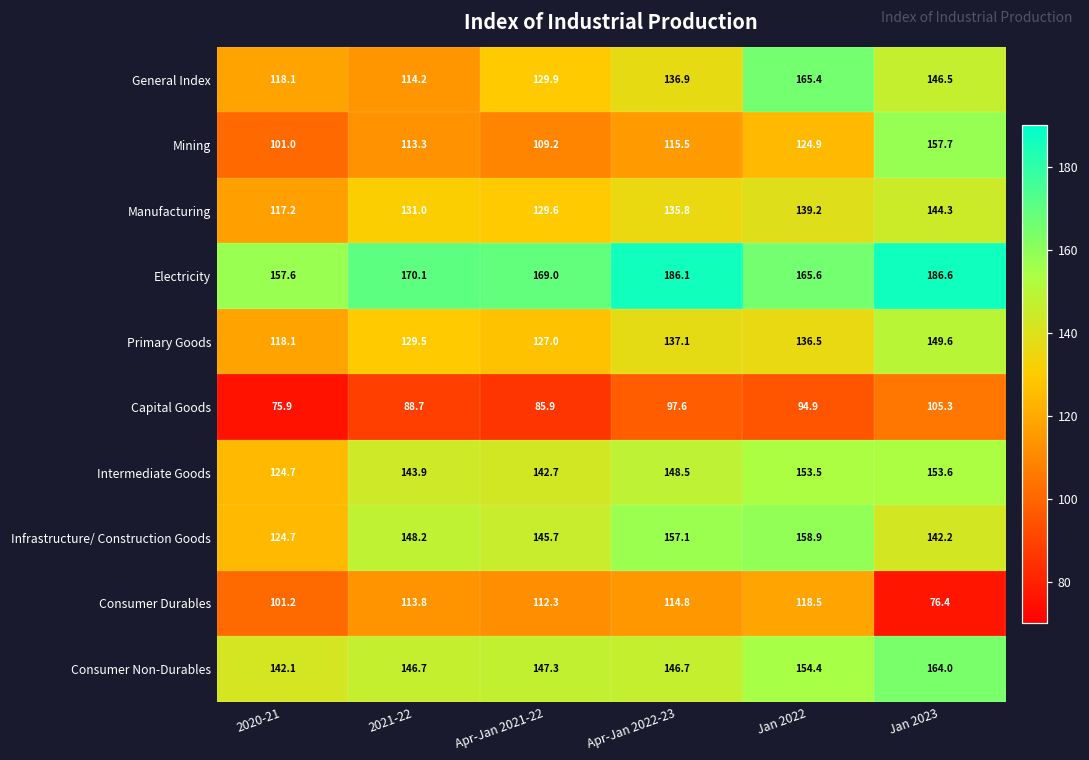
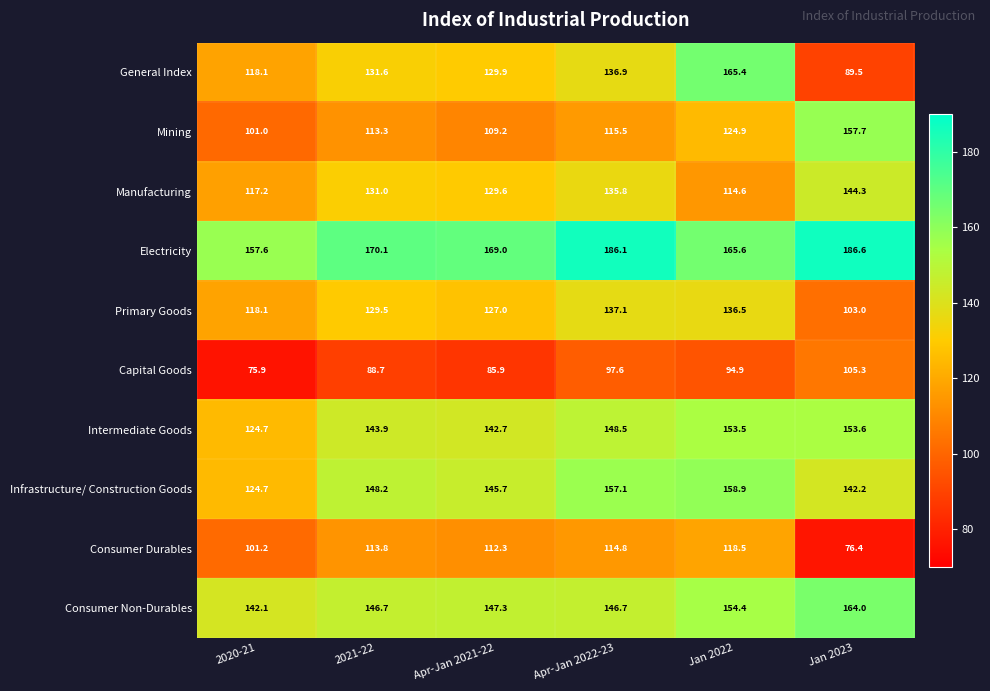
  {
    "General Index": {
      "2020-21": 118.1,
-     "2021-22": 114.2,
+     "2021-22": 131.6,
      "Apr-Jan 2021-22": 129.9,
      "Apr-Jan 2022-23": 136.9,
      "Jan 2022": 165.4,
-     "Jan 2023": 146.5
+     "Jan 2023": 89.5
    },
    "Mining": {
      "2020-21": 101.0,
      "2021-22": 113.3,
      "Apr-Jan 2021-22": 109.2,
      "Apr-Jan 2022-23": 115.5,
      "Jan 2022": 124.9,
      "Jan 2023": 157.7
    },
    "Manufacturing": {
      "2020-21": 117.2,
      "2021-22": 131.0,
      "Apr-Jan 2021-22": 129.6,
      "Apr-Jan 2022-23": 135.8,
-     "Jan 2022": 139.2,
+     "Jan 2022": 114.6,
      "Jan 2023": 144.3
    },
    "Electricity": {
      "2020-21": 157.6,
      "2021-22": 170.1,
      "Apr-Jan 2021-22": 169.0,
      "Apr-Jan 2022-23": 186.1,
      "Jan 2022": 165.6,
      "Jan 2023": 186.6
    },
    "Primary Goods": {
      "2020-21": 118.1,
      "2021-22": 129.5,
      "Apr-Jan 2021-22": 127.0,
      "Apr-Jan 2022-23": 137.1,
      "Jan 2022": 136.5,
-     "Jan 2023": 149.6
+     "Jan 2023": 103.0
    },
    "Capital Goods": {
      "2020-21": 75.9,
      "2021-22": 88.7,
      "Apr-Jan 2021-22": 85.9,
      "Apr-Jan 2022-23": 97.6,
      "Jan 2022": 94.9,
      "Jan 2023": 105.3
    },
    "Intermediate Goods": {
      "2020-21": 124.7,
      "2021-22": 143.9,
      "Apr-Jan 2021-22": 142.7,
      "Apr-Jan 2022-23": 148.5,
      "Jan 2022": 153.5,
      "Jan 2023": 153.6
    },
    "Infrastructure/ Construction Goods": {
      "2020-21": 124.7,
      "2021-22": 148.2,
      "Apr-Jan 2021-22": 145.7,
      "Apr-Jan 2022-23": 157.1,
      "Jan 2022": 158.9,
      "Jan 2023": 142.2
    },
    "Consumer Durables": {
      "2020-21": 101.2,
      "2021-22": 113.8,
      "Apr-Jan 2021-22": 112.3,
      "Apr-Jan 2022-23": 114.8,
      "Jan 2022": 118.5,
      "Jan 2023": 76.4
    },
    "Consumer Non-Durables": {
      "2020-21": 142.1,
      "2021-22": 146.7,
      "Apr-Jan 2021-22": 147.3,
      "Apr-Jan 2022-23": 146.7,
      "Jan 2022": 154.4,
      "Jan 2023": 164.0
    }
  }
